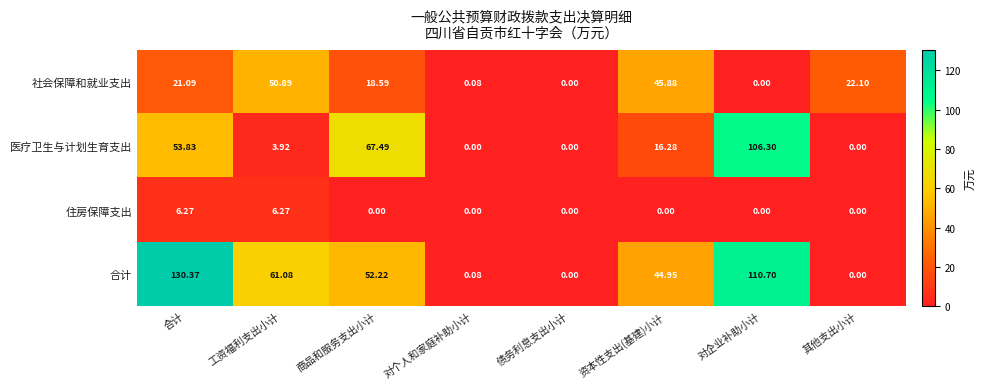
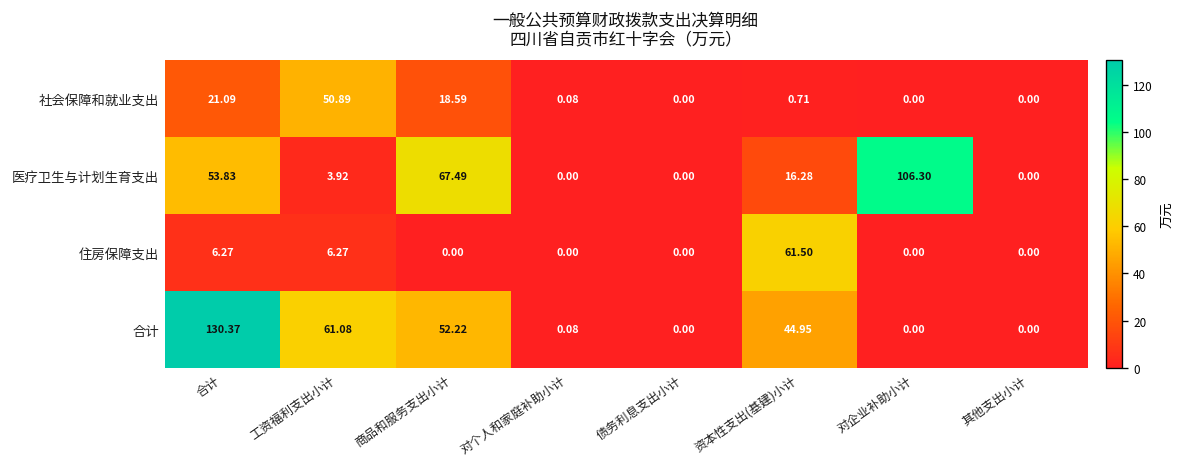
  {
    "社会保障和就业支出": {
      "合计": 21.09,
      "工资福利支出小计": 50.89,
      "商品和服务支出小计": 18.59,
      "对个人和家庭补助小计": 0.08,
      "债务利息支出小计": 0.00,
-     "资本性支出(基建)小计": 45.88,
+     "资本性支出(基建)小计": 0.71,
      "对企业补助小计": 0.00,
-     "其他支出小计": 22.10
+     "其他支出小计": 0.00
    },
    "医疗卫生与计划生育支出": {
      "合计": 53.83,
      "工资福利支出小计": 3.92,
      "商品和服务支出小计": 67.49,
      "对个人和家庭补助小计": 0.00,
      "债务利息支出小计": 0.00,
      "资本性支出(基建)小计": 16.28,
      "对企业补助小计": 106.30,
      "其他支出小计": 0.00
    },
    "住房保障支出": {
      "合计": 6.27,
      "工资福利支出小计": 6.27,
      "商品和服务支出小计": 0.00,
      "对个人和家庭补助小计": 0.00,
      "债务利息支出小计": 0.00,
-     "资本性支出(基建)小计": 0.00,
+     "资本性支出(基建)小计": 61.50,
      "对企业补助小计": 0.00,
      "其他支出小计": 0.00
    },
    "合计": {
      "合计": 130.37,
      "工资福利支出小计": 61.08,
      "商品和服务支出小计": 52.22,
      "对个人和家庭补助小计": 0.08,
      "债务利息支出小计": 0.00,
      "资本性支出(基建)小计": 44.95,
-     "对企业补助小计": 110.70,
+     "对企业补助小计": 0.00,
      "其他支出小计": 0.00
    }
  }
